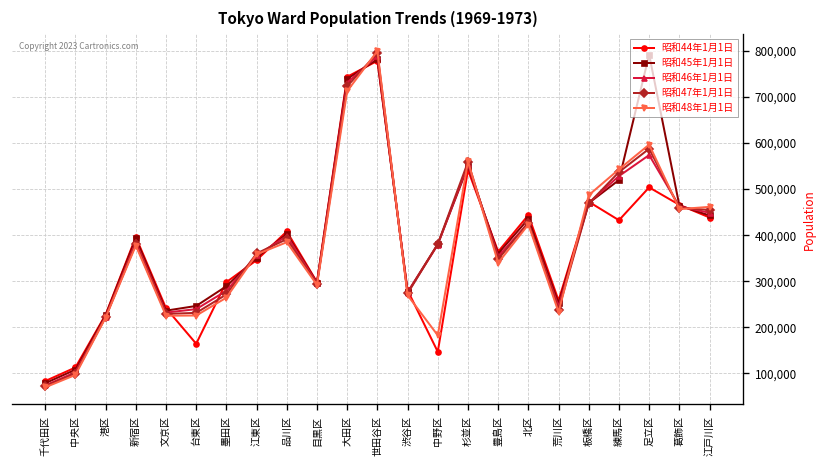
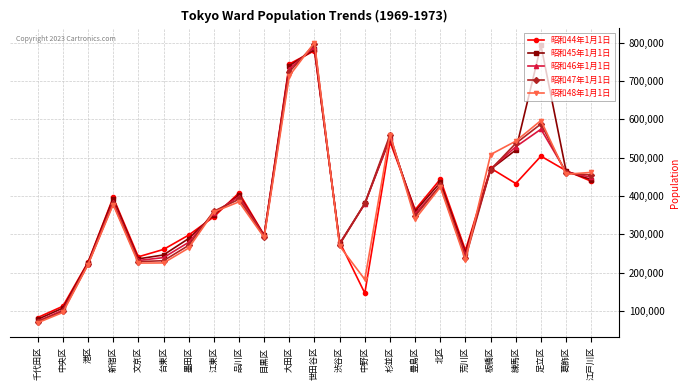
  {
    "昭和44年1月1日": {
-     "台東区": "160,000",
+     "台東区": "260,000",
      "墨田区": "300,000",
      "中野区": "150,000",
      "杉並区": "540,000",
      "北区": "440,000",
      "練馬区": "430,000",
      "足立区": "500,000"
    },
    "昭和45年1月1日": {
      "台東区": "250,000",
      "墨田区": "290,000",
      "北区": "440,000",
      "練馬区": "520,000"
    },
    "昭和48年1月1日": {
      "墨田区": "260,000",
      "大田区": "710,000",
      "中野区": "180,000",
      "豊島区": "340,000",
-     "板橋区": "490,000",
+     "板橋区": "510,000",
      "足立区": "600,000",
      "江戸川区": "460,000"
    }
  }
